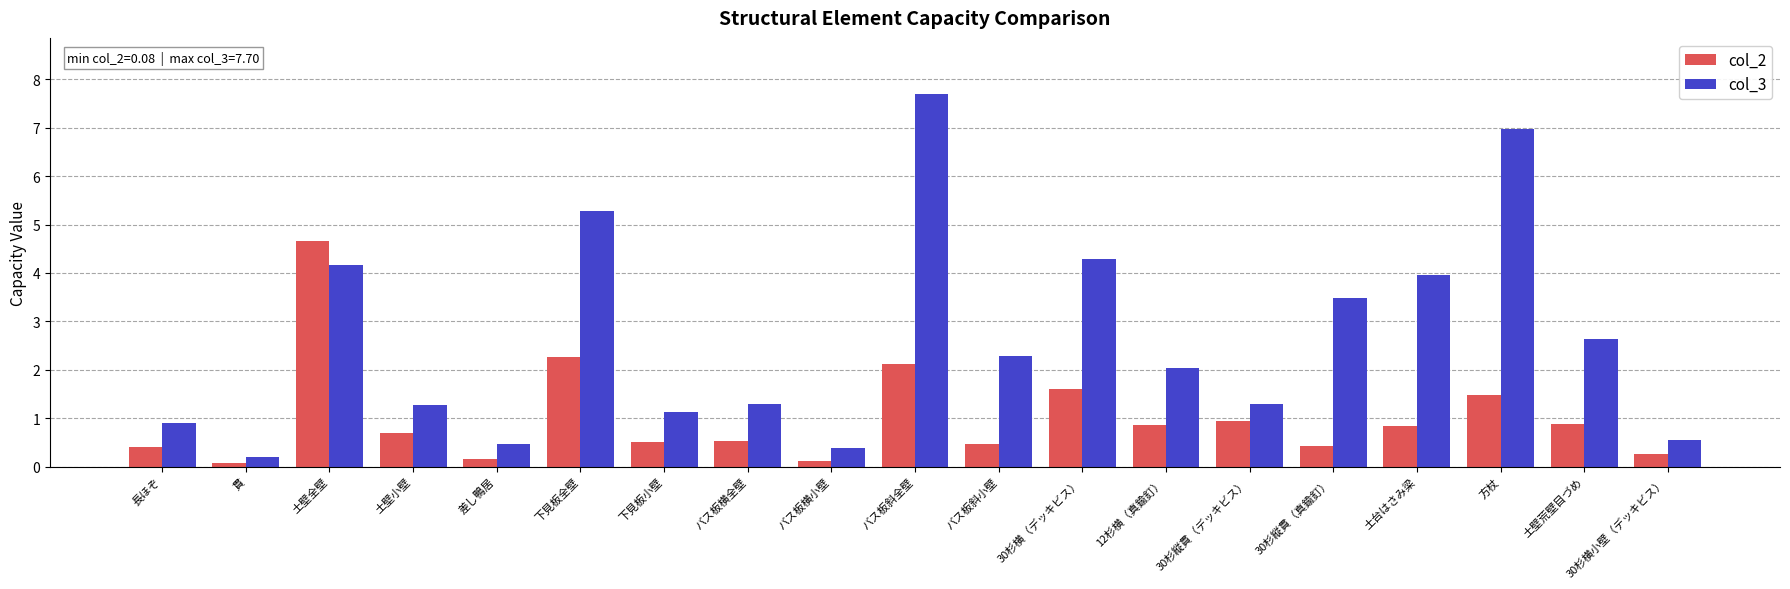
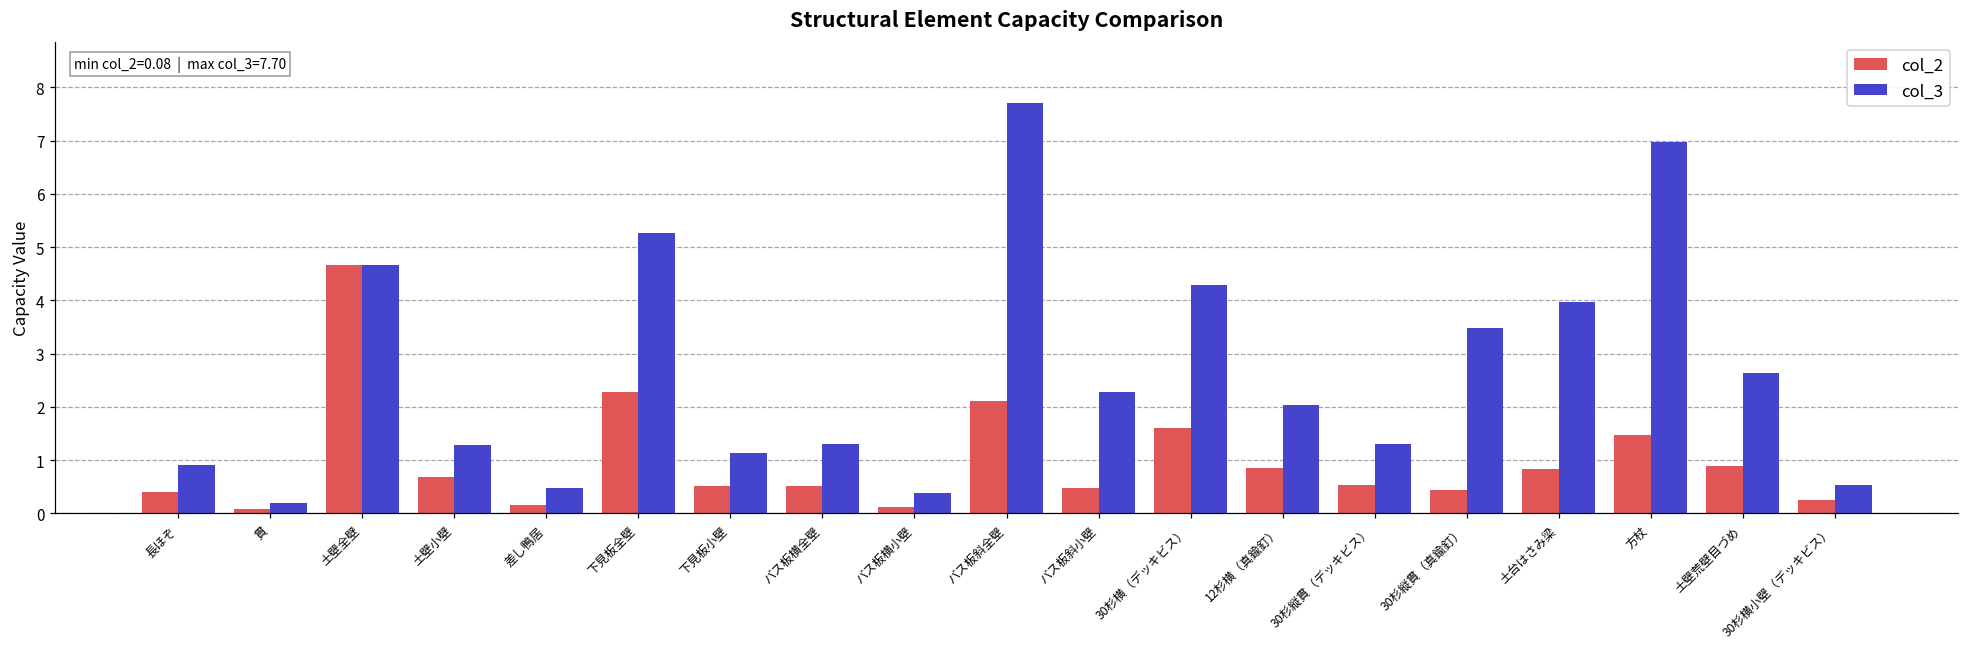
  {
    "col_2": {
      "長ほぞ": 0.4,
      "貫": 0.1,
      "土壁全壁": 4.7,
      "土壁小壁": 0.7,
      "差し鴨居": 0.2,
      "下見板全壁": 2.3,
      "下見板小壁": 0.5,
      "バス板横全壁": 0.5,
      "バス板横小壁": 0.1,
      "バス板斜全壁": 2.1,
      "バス板斜小壁": 0.5,
      "30杉横（デッキビス）": 1.6,
      "12杉横（真鍮釘）": 0.9,
-     "30杉縦貫（デッキビス）": 1.0,
+     "30杉縦貫（デッキビス）": 0.5,
      "30杉縦貫（真鍮釘）": 0.4,
      "土台はさみ梁": 0.8,
      "方杖": 1.5,
      "土壁荒壁目づめ": 0.9,
      "30杉横小壁（デッキビス）": 0.3
    },
    "col_3": {
      "長ほぞ": 0.9,
      "貫": 0.2,
-     "土壁全壁": 4.2,
+     "土壁全壁": 4.7,
      "土壁小壁": 1.3,
      "差し鴨居": 0.5,
      "下見板全壁": 5.3,
      "下見板小壁": 1.1,
      "バス板横全壁": 1.3,
      "バス板横小壁": 0.4,
      "バス板斜全壁": 7.7,
      "バス板斜小壁": 2.3,
      "30杉横（デッキビス）": 4.3,
      "12杉横（真鍮釘）": 2.0,
      "30杉縦貫（デッキビス）": 1.3,
      "30杉縦貫（真鍮釘）": 3.5,
      "土台はさみ梁": 4.0,
      "方杖": 7.0,
      "土壁荒壁目づめ": 2.6,
      "30杉横小壁（デッキビス）": 0.5
    }
  }
